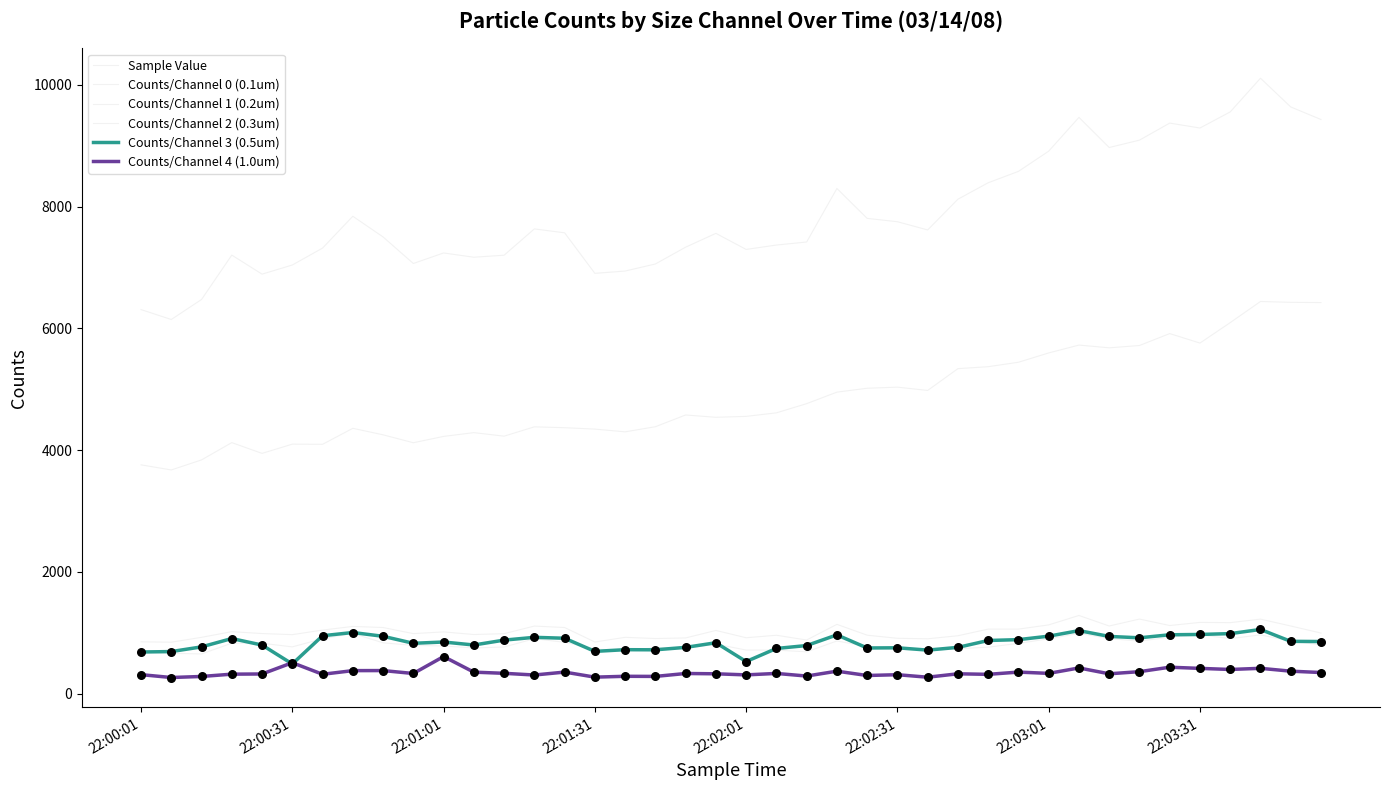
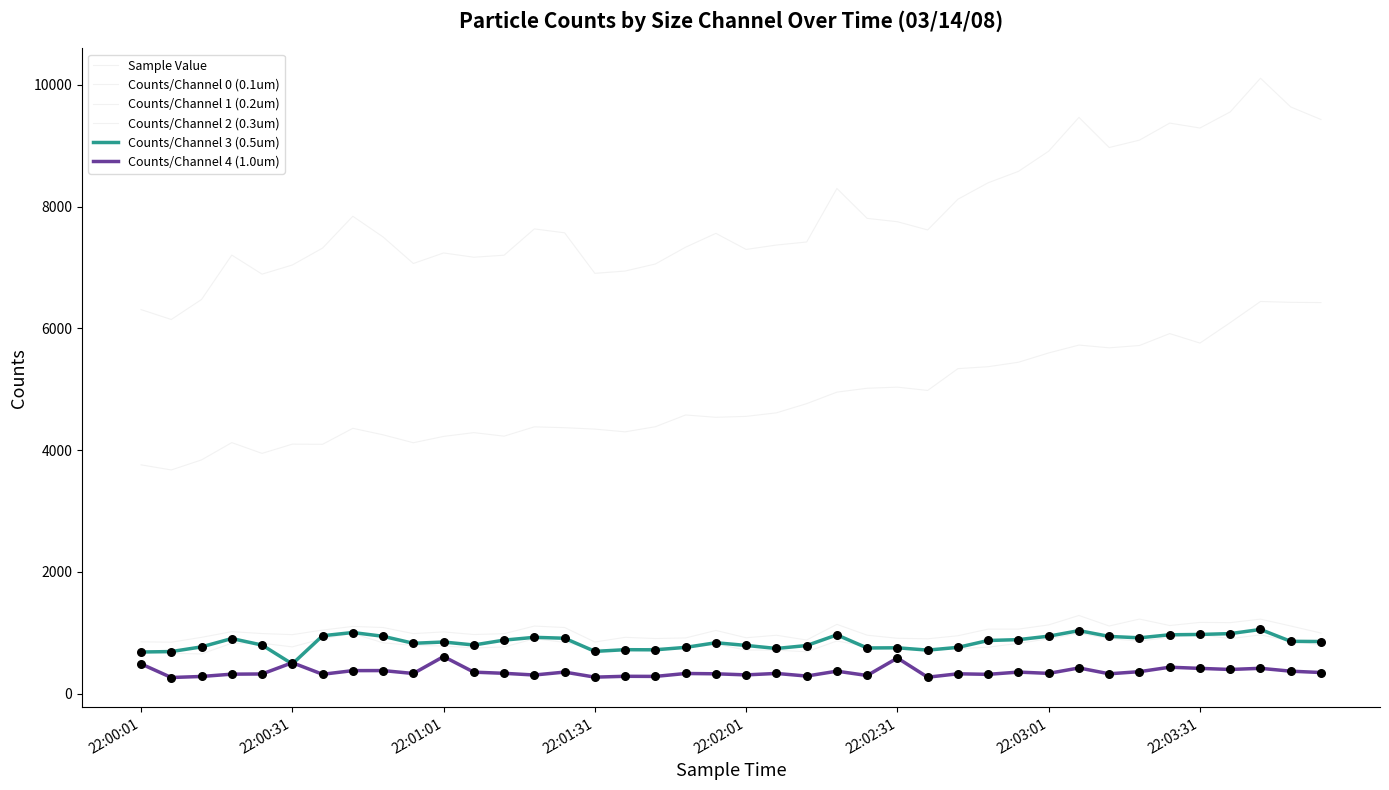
  {
    "Counts/Channel 3 (0.5um)": {
      "22:01:01": 900,
      "22:01:31": 700,
-     "22:02:01": 500,
+     "22:02:01": 800,
      "22:03:01": 900
    },
    "Counts/Channel 4 (1.0um)": {
-     "22:00:01": 300,
+     "22:00:01": 500,
      "22:01:01": 600,
      "22:01:31": 300,
      "22:02:01": 300,
-     "22:02:31": 300,
+     "22:02:31": 600,
      "22:03:01": 300,
      "22:03:31": 400
    }
  }
